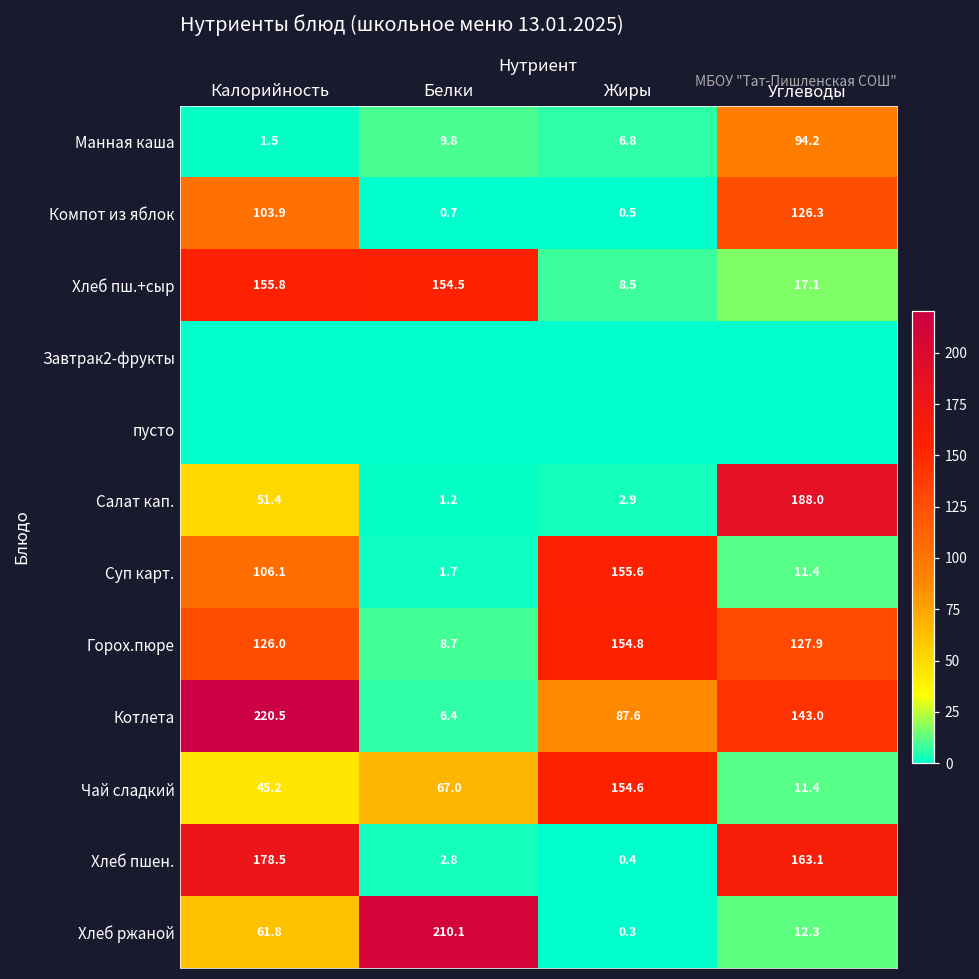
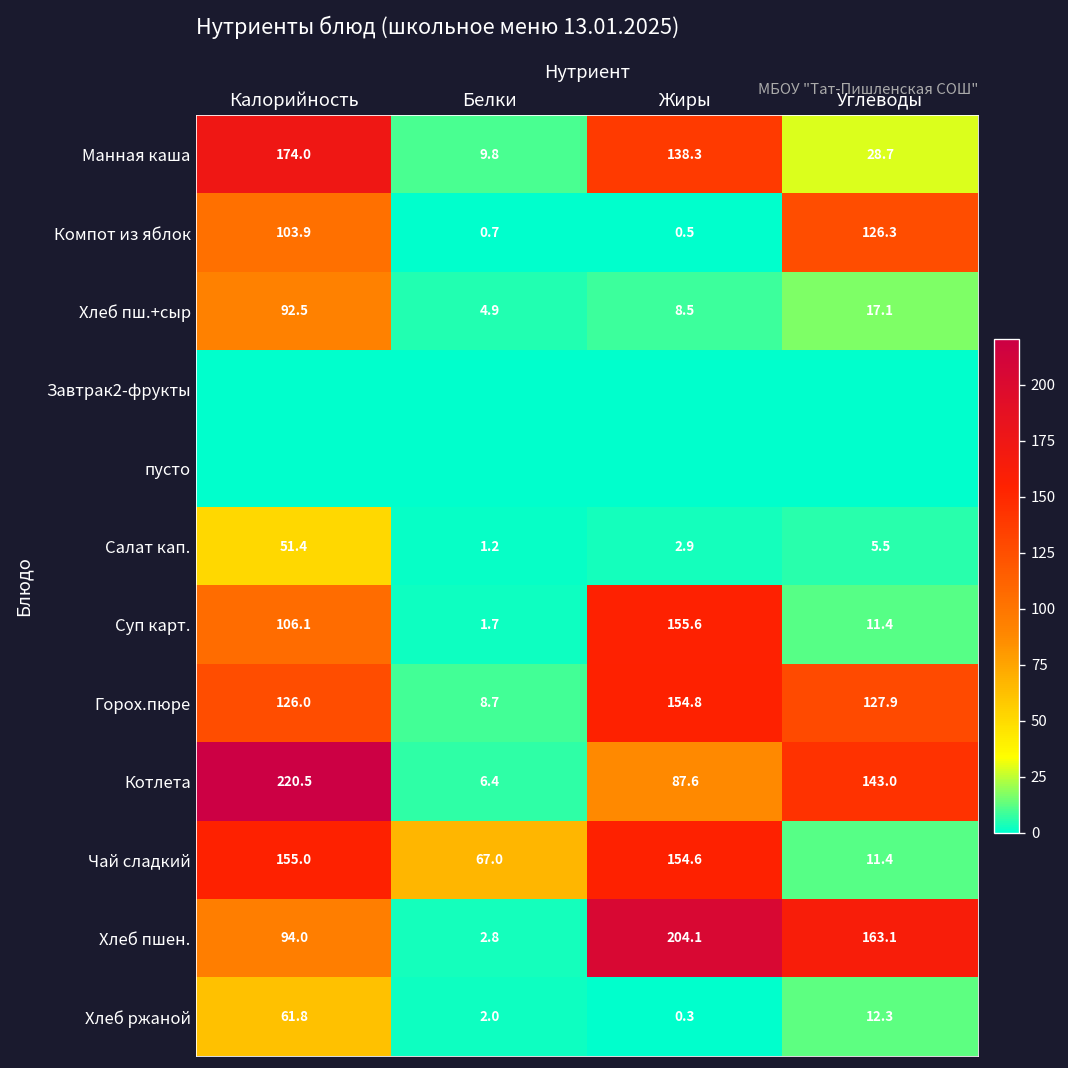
  {
    "Манная каша": {
-     "Калорийность": 1.5,
+     "Калорийность": 174.0,
      "Белки": 9.8,
-     "Жиры": 6.8,
-     "Углеводы": 94.2
+     "Жиры": 138.3,
+     "Углеводы": 28.7
    },
    "Компот из яблок": {
      "Калорийность": 103.9,
      "Белки": 0.7,
      "Жиры": 0.5,
      "Углеводы": 126.3
    },
    "Хлеб пш.+сыр": {
-     "Калорийность": 155.8,
-     "Белки": 154.5,
+     "Калорийность": 92.5,
+     "Белки": 4.9,
      "Жиры": 8.5,
      "Углеводы": 17.1
    },
    "Салат кап.": {
      "Калорийность": 51.4,
      "Белки": 1.2,
      "Жиры": 2.9,
-     "Углеводы": 188.0
+     "Углеводы": 5.5
    },
    "Суп карт.": {
      "Калорийность": 106.1,
      "Белки": 1.7,
      "Жиры": 155.6,
      "Углеводы": 11.4
    },
    "Горох.пюре": {
      "Калорийность": 126.0,
      "Белки": 8.7,
      "Жиры": 154.8,
      "Углеводы": 127.9
    },
    "Котлета": {
      "Калорийность": 220.5,
      "Белки": 6.4,
      "Жиры": 87.6,
      "Углеводы": 143.0
    },
    "Чай сладкий": {
-     "Калорийность": 45.2,
+     "Калорийность": 155.0,
      "Белки": 67.0,
      "Жиры": 154.6,
      "Углеводы": 11.4
    },
    "Хлеб пшен.": {
-     "Калорийность": 178.5,
+     "Калорийность": 94.0,
      "Белки": 2.8,
-     "Жиры": 0.4,
+     "Жиры": 204.1,
      "Углеводы": 163.1
    },
    "Хлеб ржаной": {
      "Калорийность": 61.8,
-     "Белки": 210.1,
+     "Белки": 2.0,
      "Жиры": 0.3,
      "Углеводы": 12.3
    }
  }
